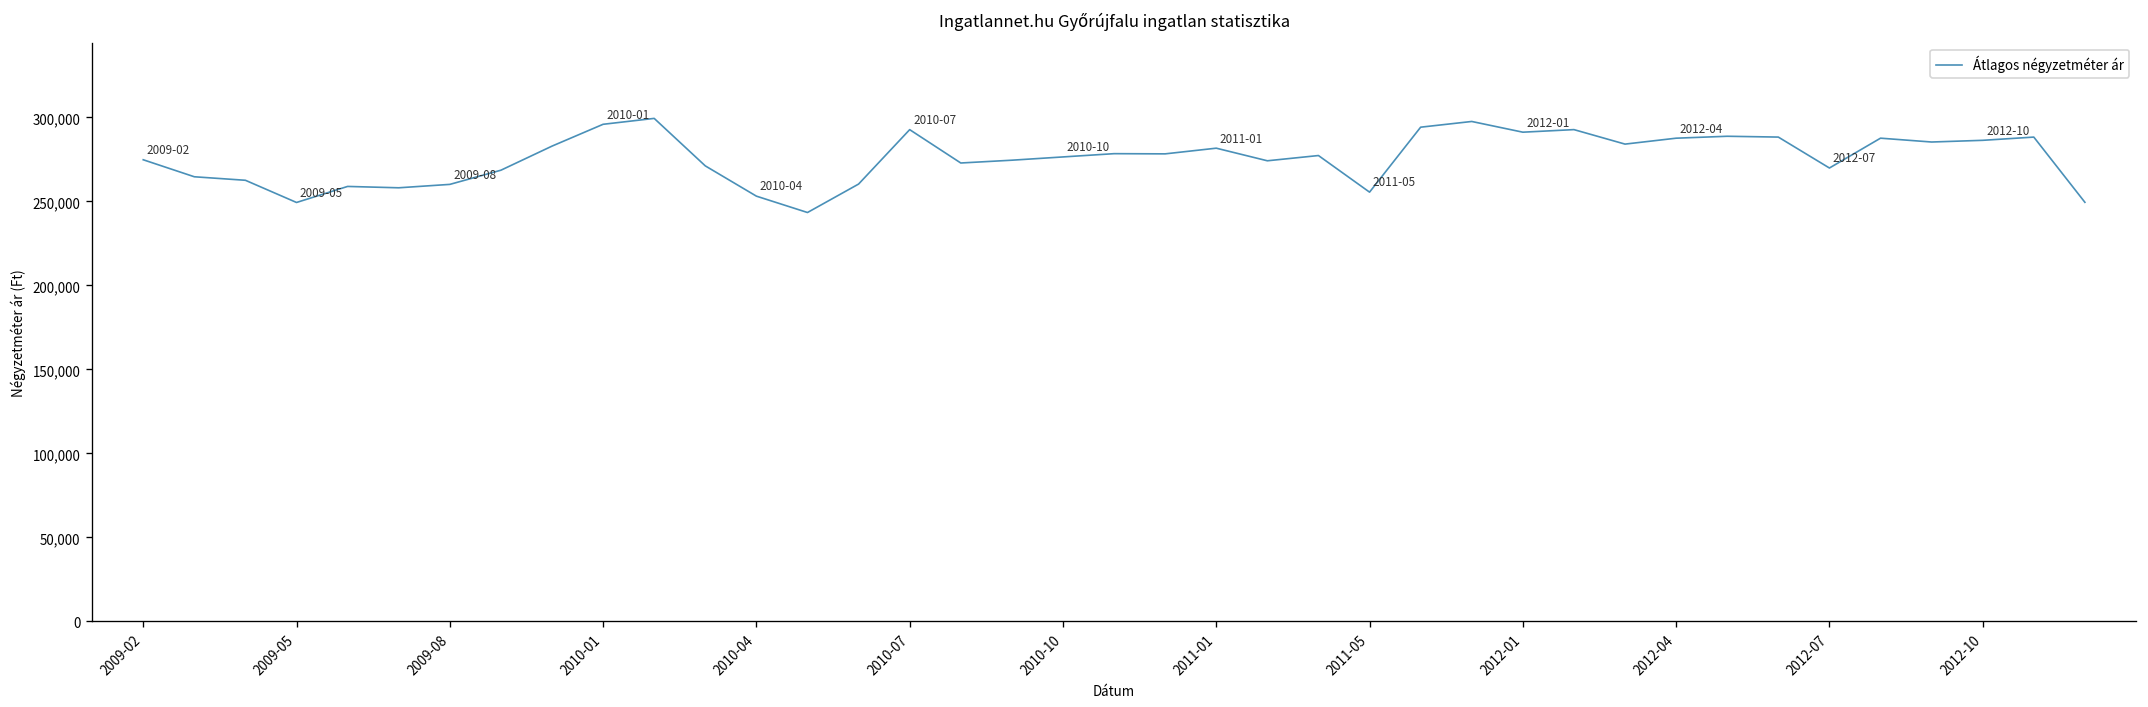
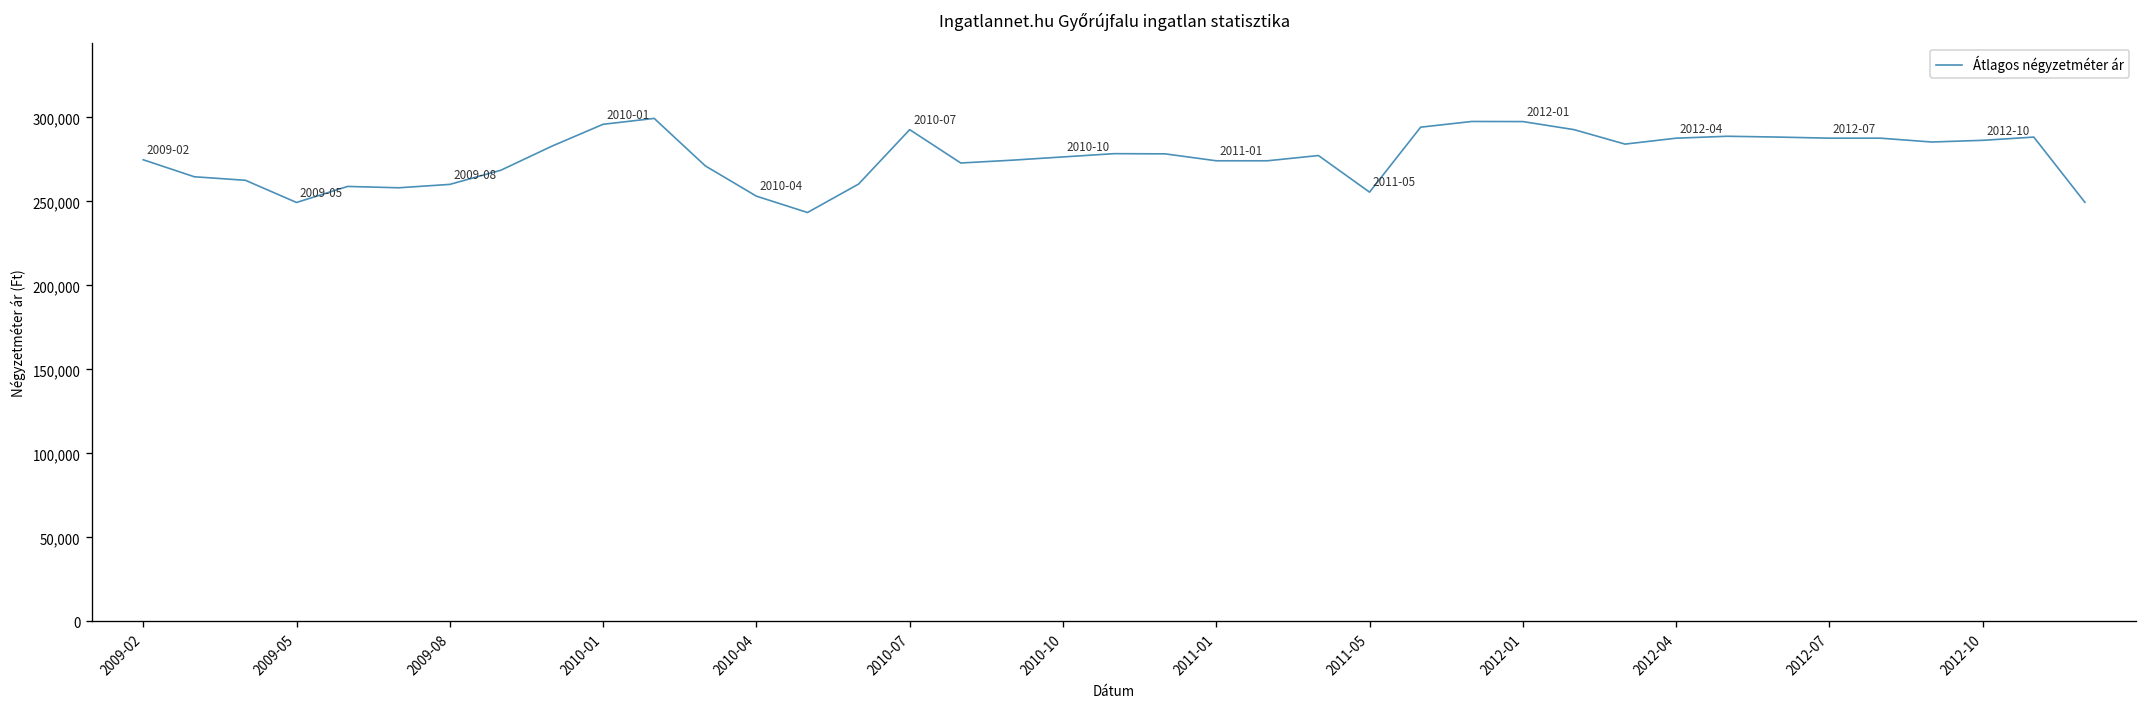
  {
    "2009-05": "249,000",
    "2009-08": "260,000",
    "2010-01": "296,000",
    "2010-10": "276,000",
-   "2011-01": "282,000",
-   "2012-01": "291,000",
-   "2012-07": "270,000",
+   "2011-01": "274,000",
+   "2012-01": "297,000",
+   "2012-07": "288,000",
    "2012-10": "286,000"
  }
